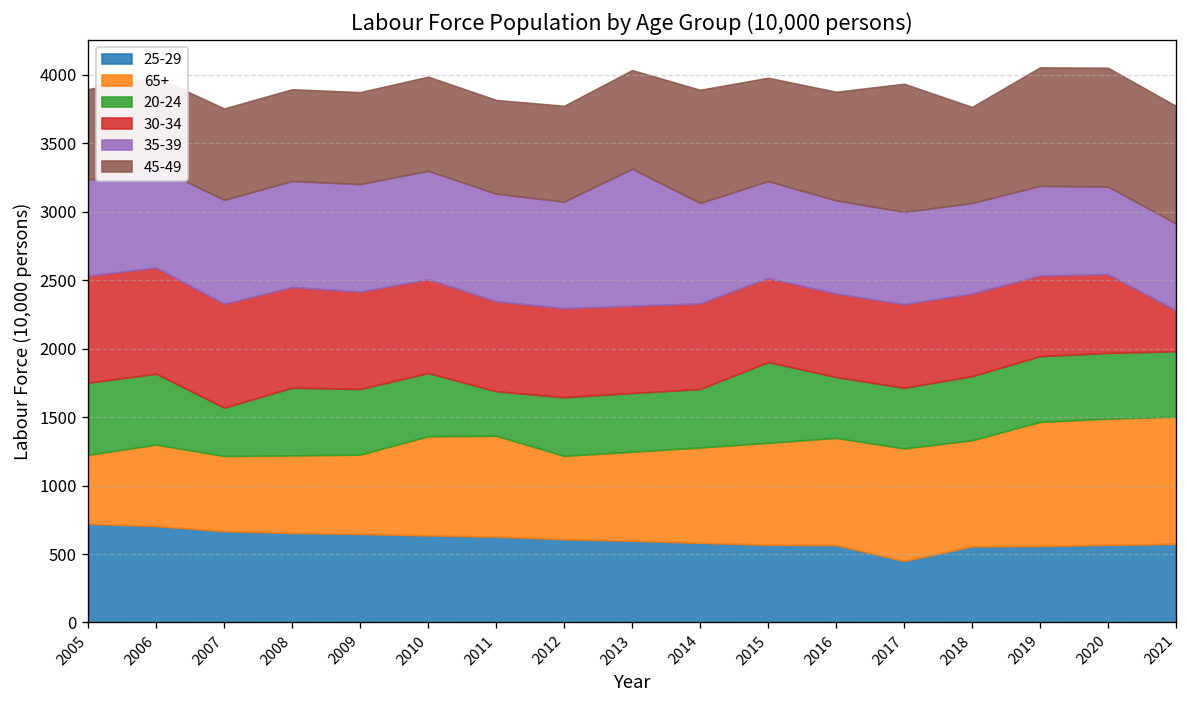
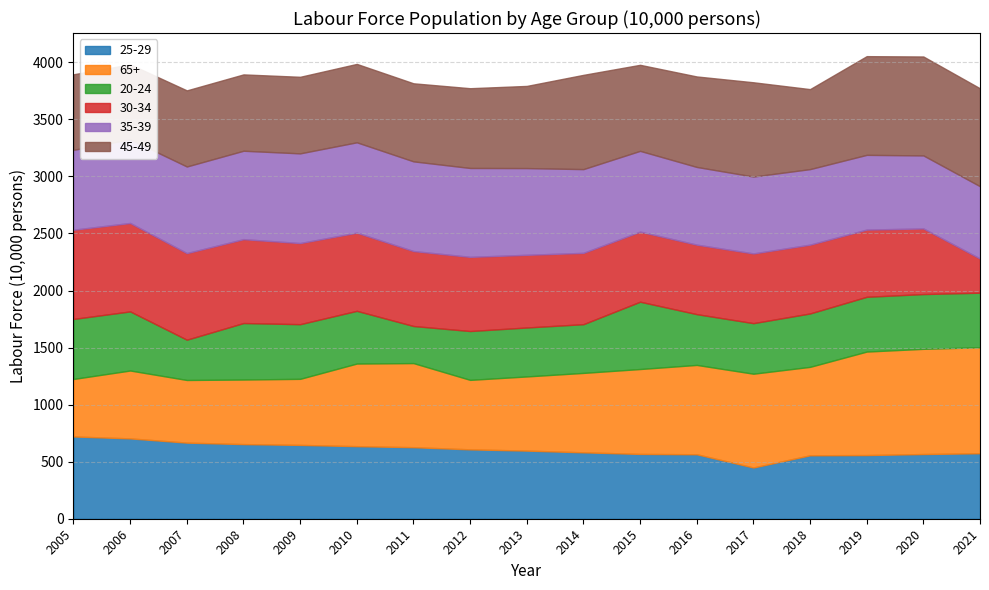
  {
    "25-29": {
      "2005": 720,
      "2006": 700,
      "2007": 670,
      "2008": 650,
      "2009": 650,
      "2010": 640,
      "2011": 630,
      "2012": 610,
      "2013": 600,
      "2014": 580,
      "2015": 570,
      "2016": 570,
      "2017": 450,
      "2018": 560,
      "2019": 560,
      "2020": 570,
      "2021": 570
    },
    "65+": {
      "2005": 500,
      "2006": 600,
      "2007": 550,
      "2008": 570,
      "2009": 580,
      "2010": 720,
      "2011": 740,
      "2012": 610,
      "2013": 650,
      "2014": 700,
      "2015": 740,
      "2016": 780,
      "2017": 820,
      "2018": 780,
      "2019": 910,
      "2020": 920,
      "2021": 930
    },
    "20-24": {
      "2005": 530,
      "2006": 520,
      "2007": 350,
      "2008": 500,
      "2009": 480,
      "2010": 460,
      "2011": 330,
      "2012": 430,
      "2013": 430,
      "2014": 430,
      "2015": 590,
      "2016": 450,
      "2017": 440,
      "2018": 470,
      "2019": 480,
      "2020": 480,
      "2021": 480
    },
    "30-34": {
      "2005": 780,
      "2006": 780,
      "2007": 760,
      "2008": 740,
      "2009": 710,
      "2010": 690,
      "2011": 660,
      "2012": 650,
      "2013": 640,
      "2014": 630,
      "2015": 610,
      "2016": 610,
      "2017": 610,
      "2018": 600,
      "2019": 590,
      "2020": 580,
      "2021": 300
    },
    "35-39": {
      "2005": 700,
      "2007": 760,
      "2008": 780,
      "2009": 790,
      "2010": 790,
      "2011": 790,
      "2012": 780,
-     "2013": 1000,
+     "2013": 760,
      "2014": 730,
      "2015": 710,
      "2016": 680,
      "2017": 670,
      "2018": 660,
      "2019": 660,
      "2020": 640,
      "2021": 630
    },
    "45-49": {
      "2005": 660,
      "2007": 670,
      "2008": 670,
      "2009": 670,
      "2010": 690,
      "2011": 680,
      "2012": 700,
      "2013": 720,
      "2014": 830,
      "2015": 750,
      "2016": 790,
-     "2017": 940,
+     "2017": 830,
      "2018": 700,
      "2019": 870,
      "2020": 870,
      "2021": 860
    }
  }
